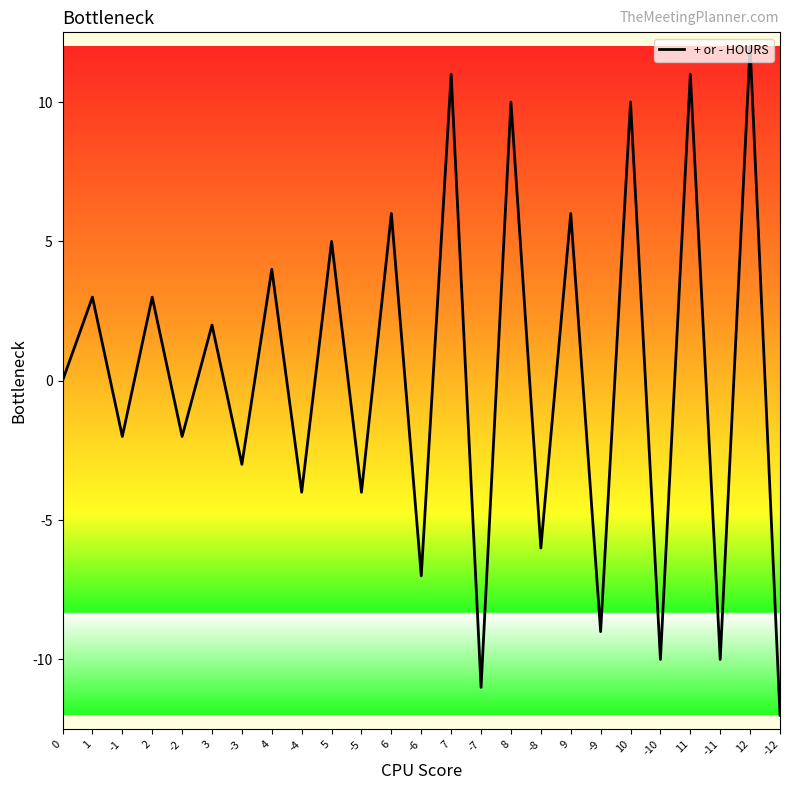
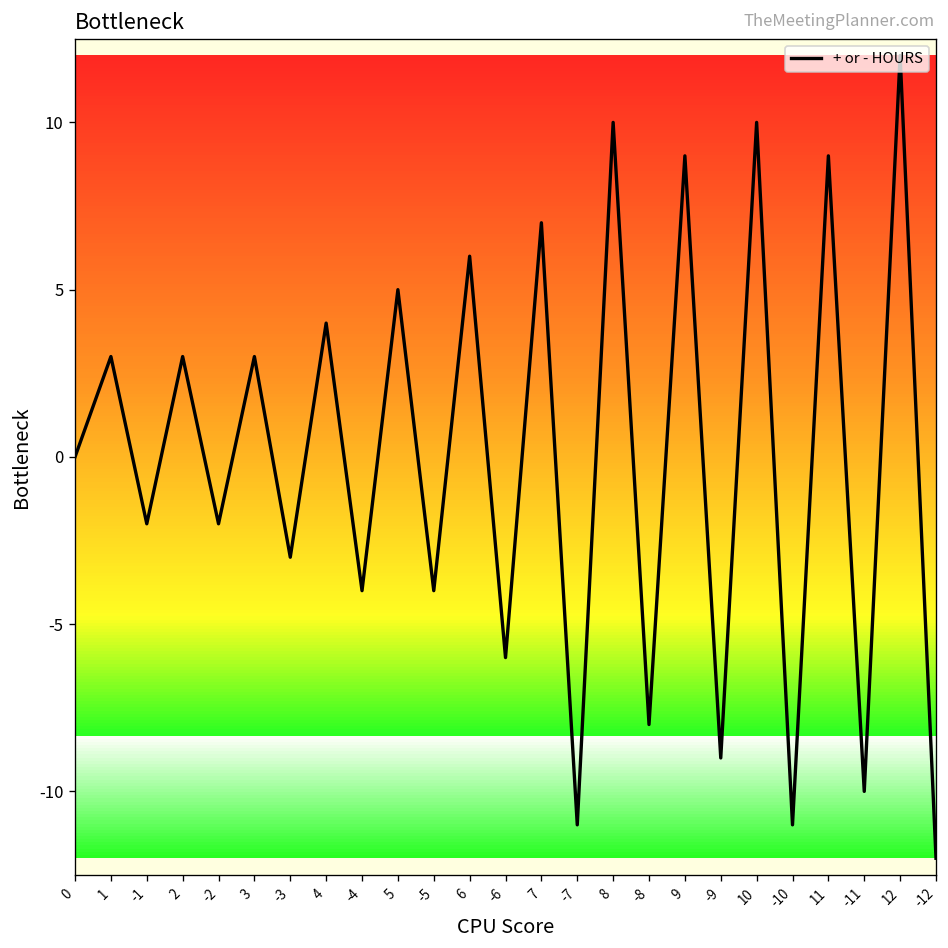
  {
    "0": 0,
    "1": 3,
    "-1": -2,
    "2": 3,
    "-2": -2,
-   "3": 2,
+   "3": 3,
    "-3": -3,
    "4": 4,
    "-4": -4,
    "5": 5,
    "-5": -4,
    "6": 6,
-   "-6": -7,
-   "7": 11,
+   "-6": -6,
+   "7": 7,
    "-7": -11,
    "8": 10,
-   "-8": -6,
-   "9": 6,
+   "-8": -8,
+   "9": 9,
    "-9": -9,
    "10": 10,
-   "-10": -10,
-   "11": 11,
+   "-10": -11,
+   "11": 9,
    "-11": -10,
    "-12": -12
  }
